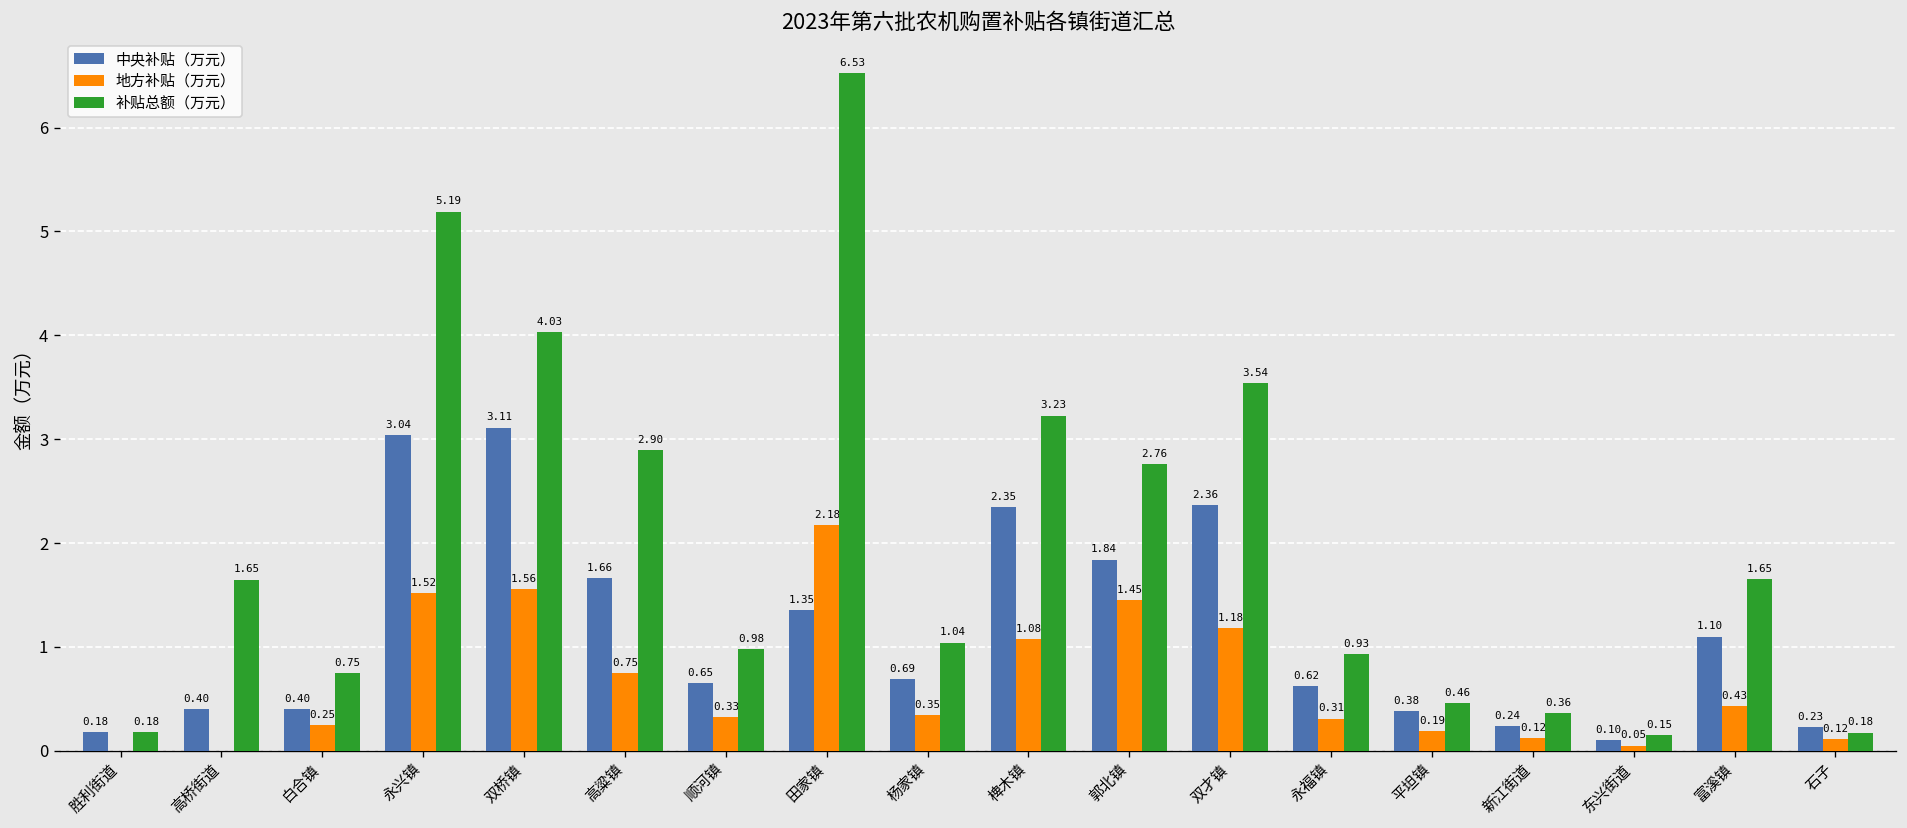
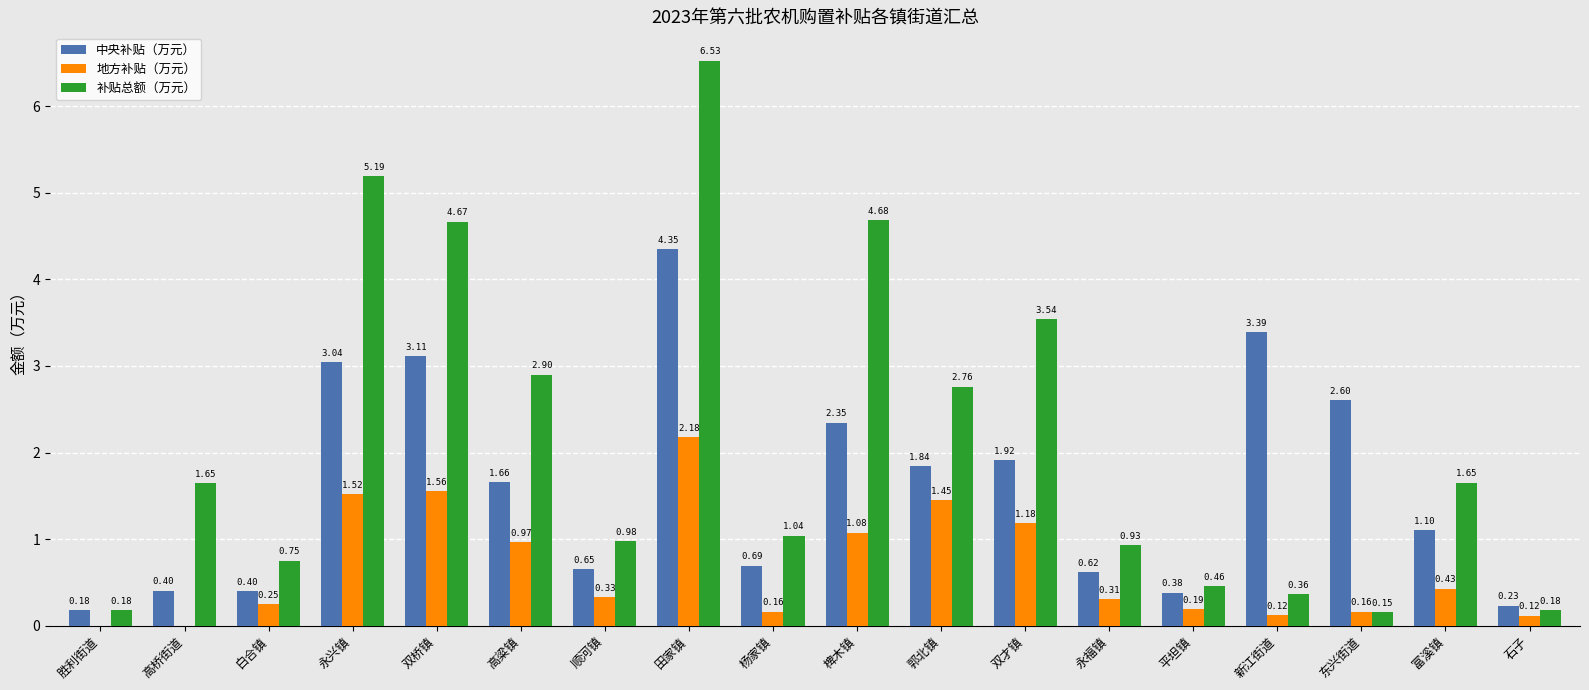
  {
    "中央补贴（万元）": {
      "胜利街道": 0.18,
      "高桥街道": 0.40,
      "白合镇": 0.40,
      "永兴镇": 3.04,
      "双桥镇": 3.11,
      "高粱镇": 1.66,
      "顺河镇": 0.65,
-     "田家镇": 1.35,
+     "田家镇": 4.35,
      "杨家镇": 0.69,
      "椑木镇": 2.35,
      "郭北镇": 1.84,
-     "双才镇": 2.36,
+     "双才镇": 1.92,
      "永福镇": 0.62,
      "平坦镇": 0.38,
-     "新江街道": 0.24,
-     "东兴街道": 0.10,
+     "新江街道": 3.39,
+     "东兴街道": 2.60,
      "富溪镇": 1.10,
      "石子": 0.23
    },
    "地方补贴（万元）": {
      "白合镇": 0.25,
      "永兴镇": 1.52,
      "双桥镇": 1.56,
-     "高粱镇": 0.75,
+     "高粱镇": 0.97,
      "顺河镇": 0.33,
      "田家镇": 2.18,
-     "杨家镇": 0.35,
+     "杨家镇": 0.16,
      "椑木镇": 1.08,
      "郭北镇": 1.45,
      "双才镇": 1.18,
      "永福镇": 0.31,
      "平坦镇": 0.19,
      "新江街道": 0.12,
-     "东兴街道": 0.05,
+     "东兴街道": 0.16,
      "富溪镇": 0.43,
      "石子": 0.12
    },
    "补贴总额（万元）": {
      "胜利街道": 0.18,
      "高桥街道": 1.65,
      "白合镇": 0.75,
      "永兴镇": 5.19,
-     "双桥镇": 4.03,
+     "双桥镇": 4.67,
      "高粱镇": 2.90,
      "顺河镇": 0.98,
      "田家镇": 6.53,
      "杨家镇": 1.04,
-     "椑木镇": 3.23,
+     "椑木镇": 4.68,
      "郭北镇": 2.76,
      "双才镇": 3.54,
      "永福镇": 0.93,
      "平坦镇": 0.46,
      "新江街道": 0.36,
      "东兴街道": 0.15,
      "富溪镇": 1.65,
      "石子": 0.18
    }
  }
